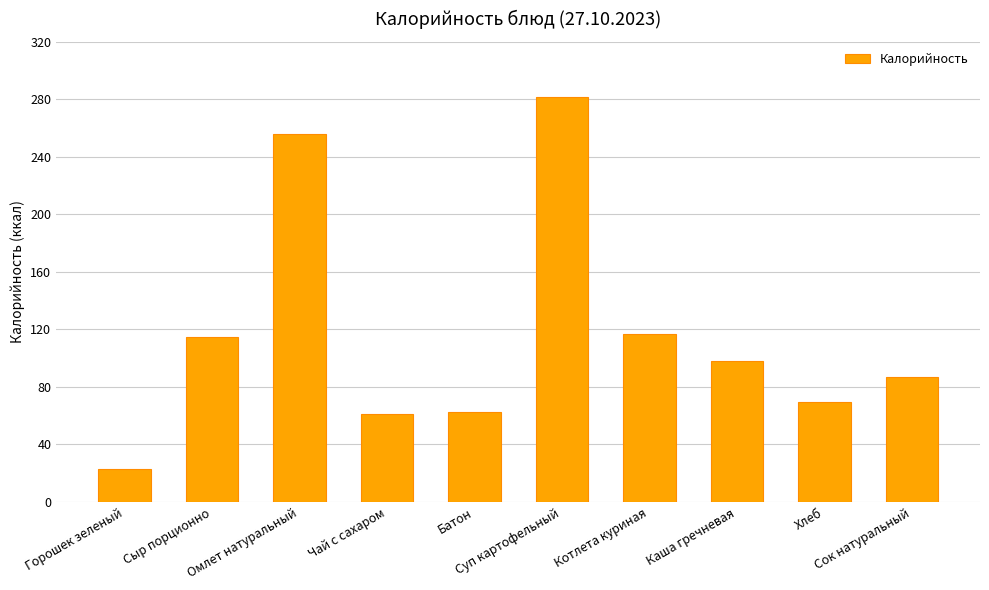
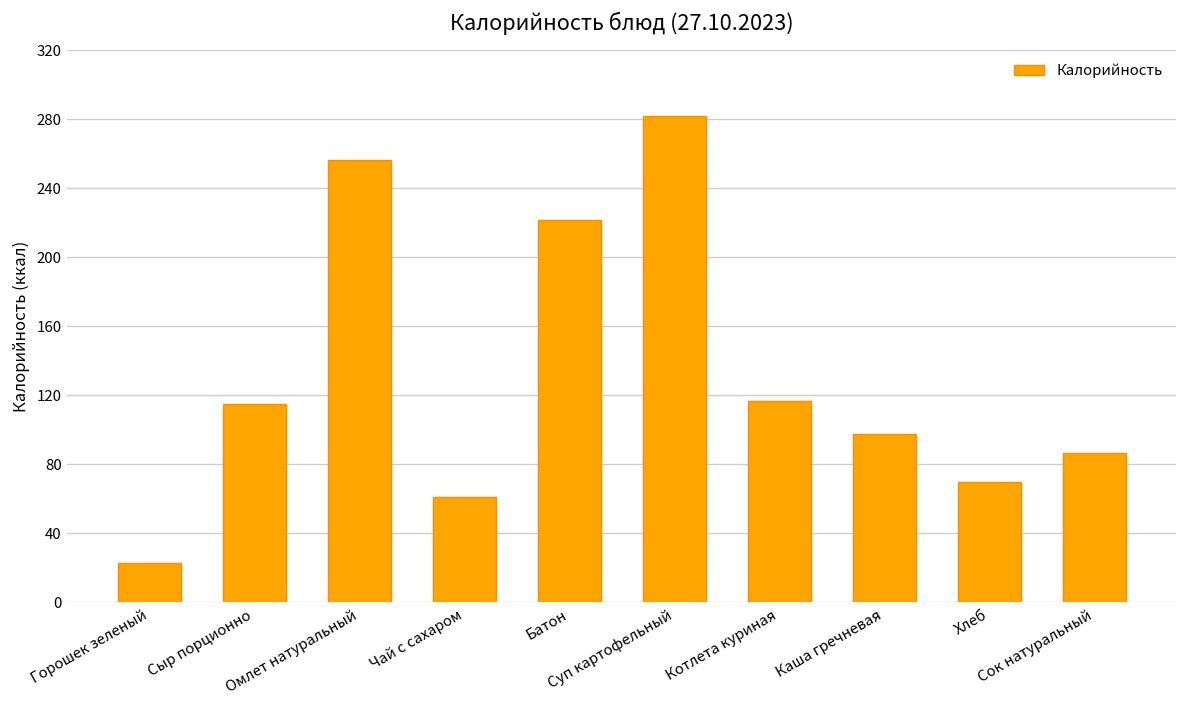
  {
    "Горошек зеленый": 23,
    "Сыр порционно": 115,
    "Омлет натуральный": 256,
    "Чай с сахаром": 61,
-   "Батон": 63,
+   "Батон": 221,
    "Суп картофельный": 282,
    "Котлета куриная": 117,
    "Каша гречневая": 98,
    "Хлеб": 70,
    "Сок натуральный": 87
  }
